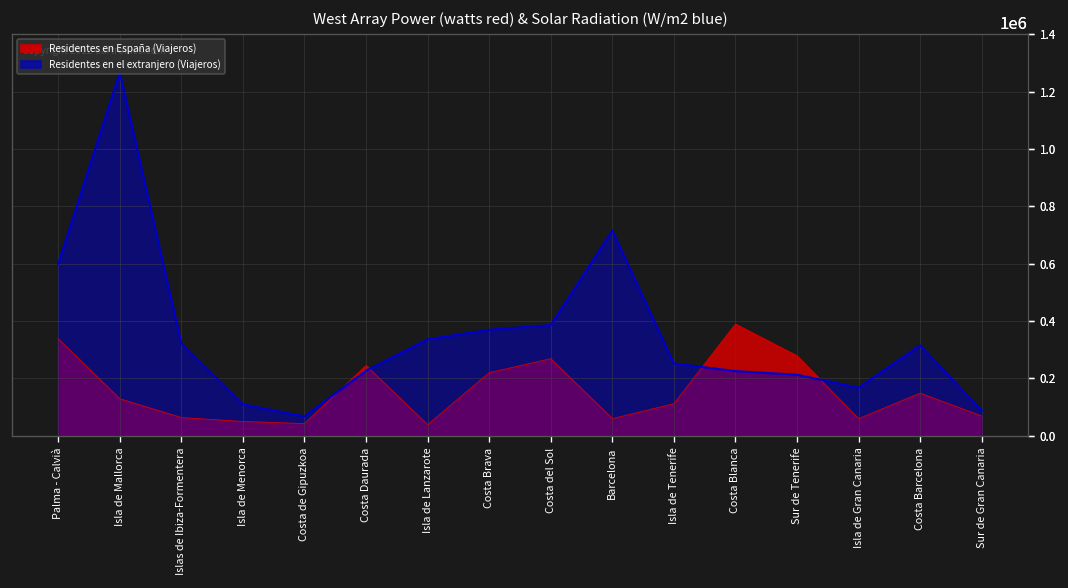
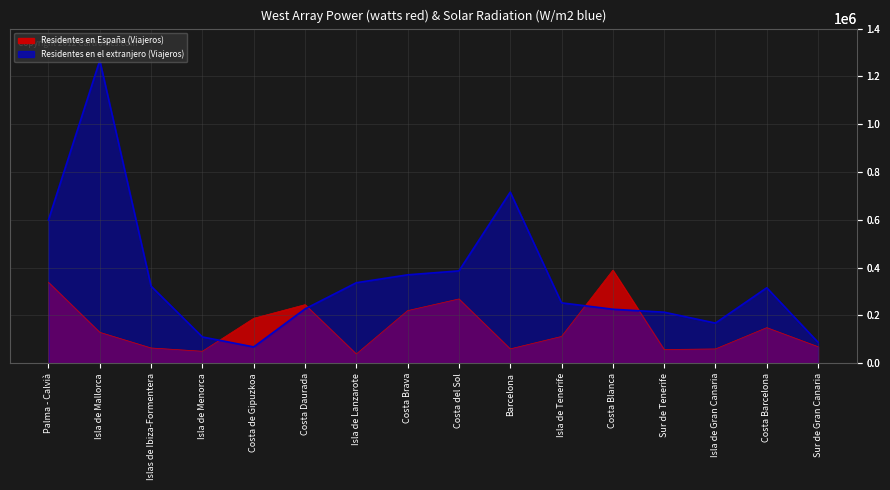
  {
    "Residentes en España (Viajeros)": {
      "Palma - Calvià": 340000,
      "Isla de Mallorca": 130000,
      "Islas de Ibiza-Formentera": 60000,
      "Isla de Menorca": 50000,
-     "Costa de Gipuzkoa": 40000,
+     "Costa de Gipuzkoa": 190000,
      "Costa Daurada": 240000,
      "Isla de Lanzarote": 40000,
      "Costa Brava": 220000,
      "Costa del Sol": 270000,
      "Barcelona": 60000,
      "Isla de Tenerife": 110000,
      "Costa Blanca": 390000,
-     "Sur de Tenerife": 280000,
+     "Sur de Tenerife": 60000,
      "Isla de Gran Canaria": 60000,
      "Costa Barcelona": 150000,
      "Sur de Gran Canaria": 70000
    },
    "Residentes en el extranjero (Viajeros)": {
      "Palma - Calvià": 600000,
      "Islas de Ibiza-Formentera": 320000,
      "Isla de Menorca": 110000,
      "Costa de Gipuzkoa": 70000,
      "Costa Daurada": 230000,
      "Isla de Lanzarote": 340000,
      "Costa Brava": 370000,
      "Costa del Sol": 390000,
      "Barcelona": 720000,
      "Isla de Tenerife": 250000,
      "Costa Blanca": 230000,
      "Sur de Tenerife": 210000,
      "Isla de Gran Canaria": 170000,
      "Costa Barcelona": 320000,
      "Sur de Gran Canaria": 90000
    }
  }
